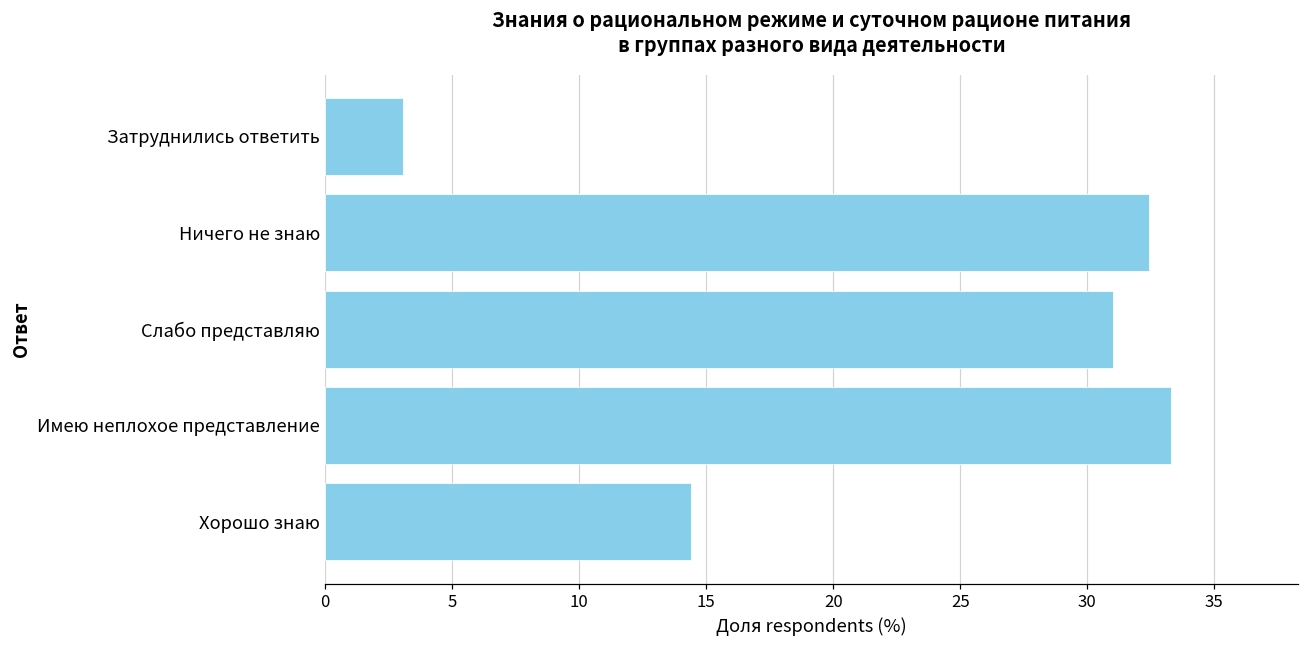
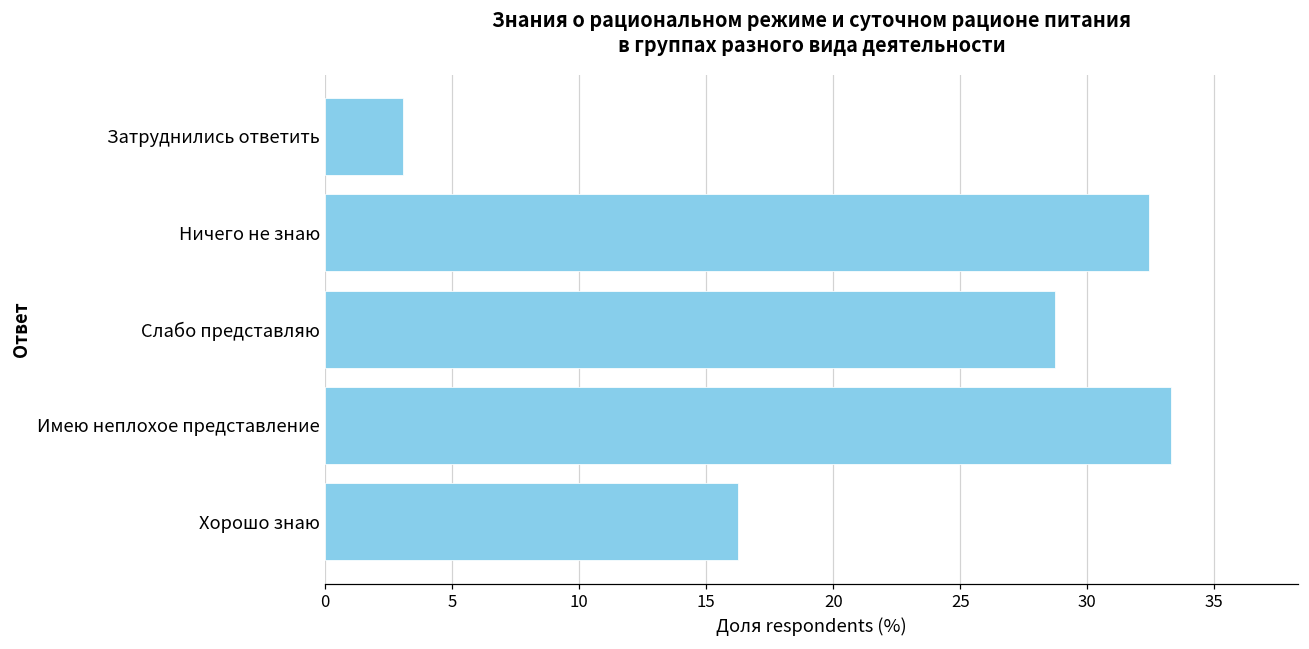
  {
    "Затруднились ответить": 3.1,
    "Ничего не знаю": 32.4,
-   "Слабо представляю": 31.0,
+   "Слабо представляю": 28.7,
    "Имею неплохое представление": 33.3,
-   "Хорошо знаю": 14.4
+   "Хорошо знаю": 16.2
  }
